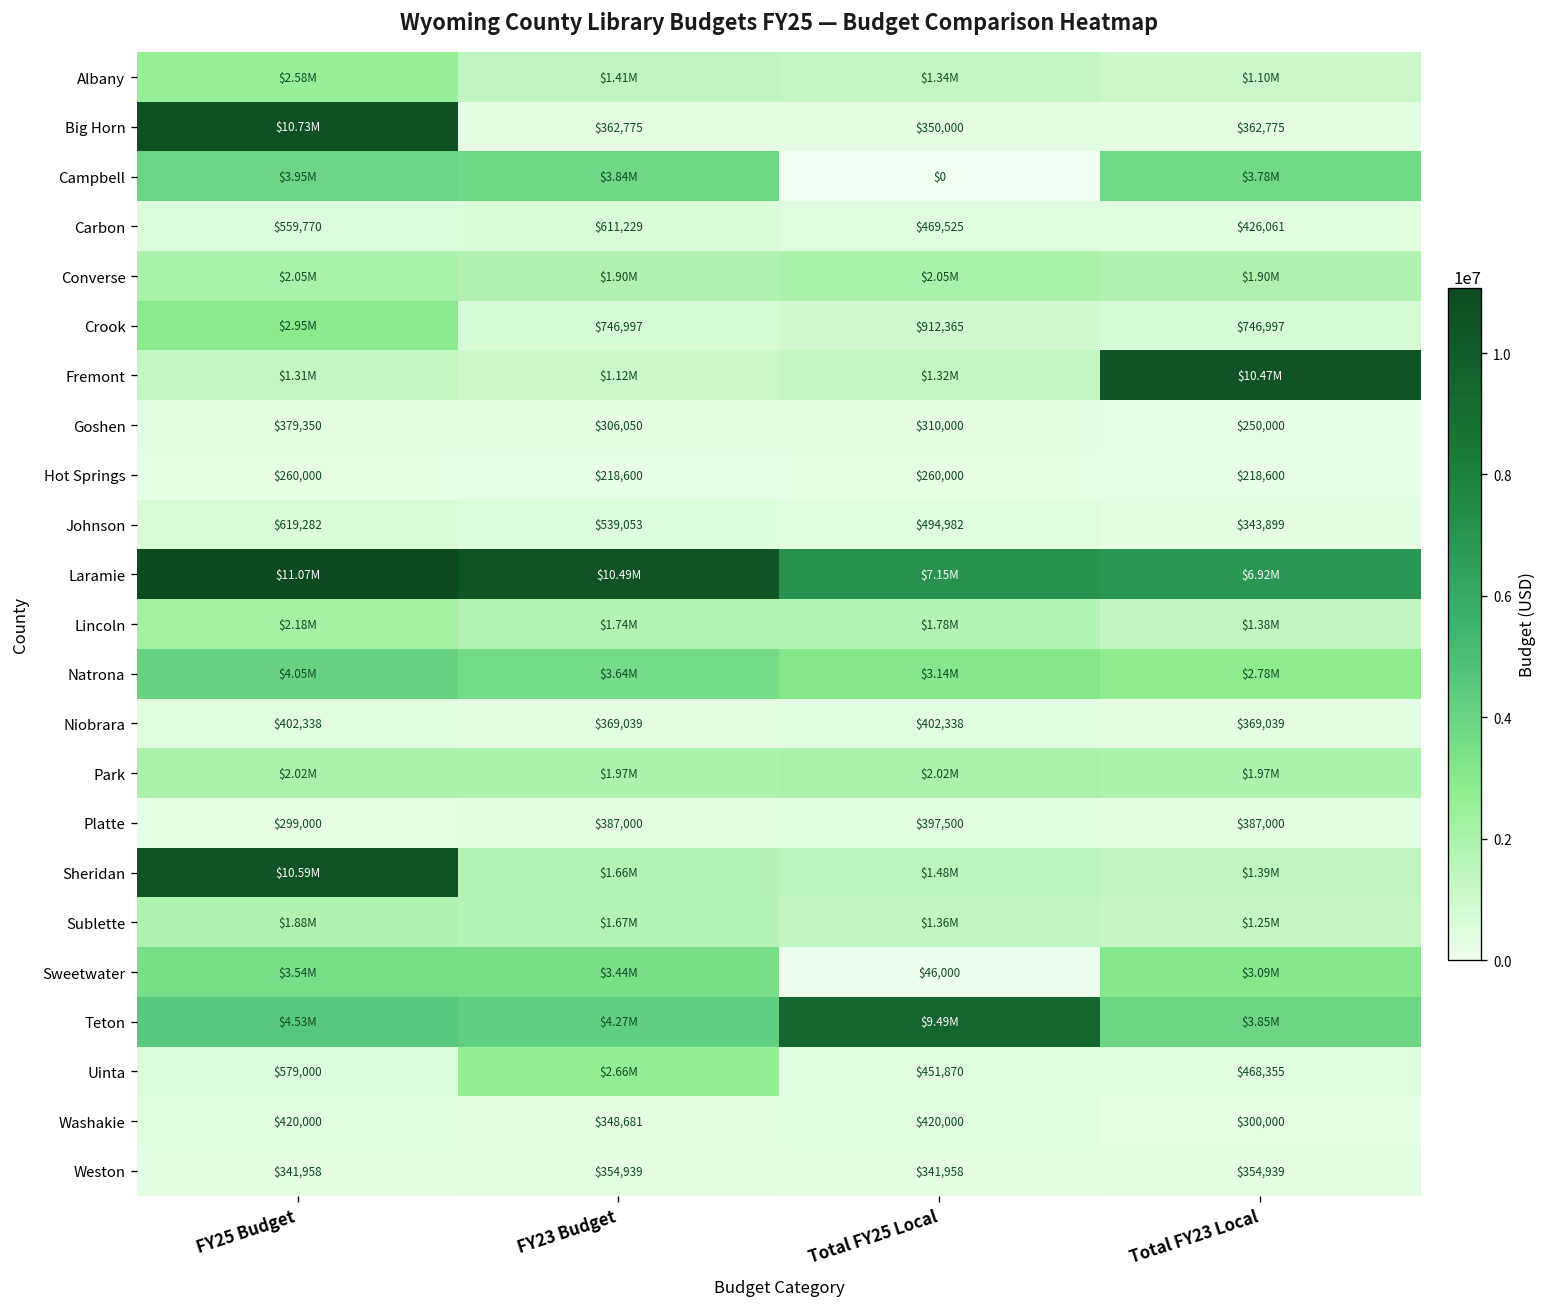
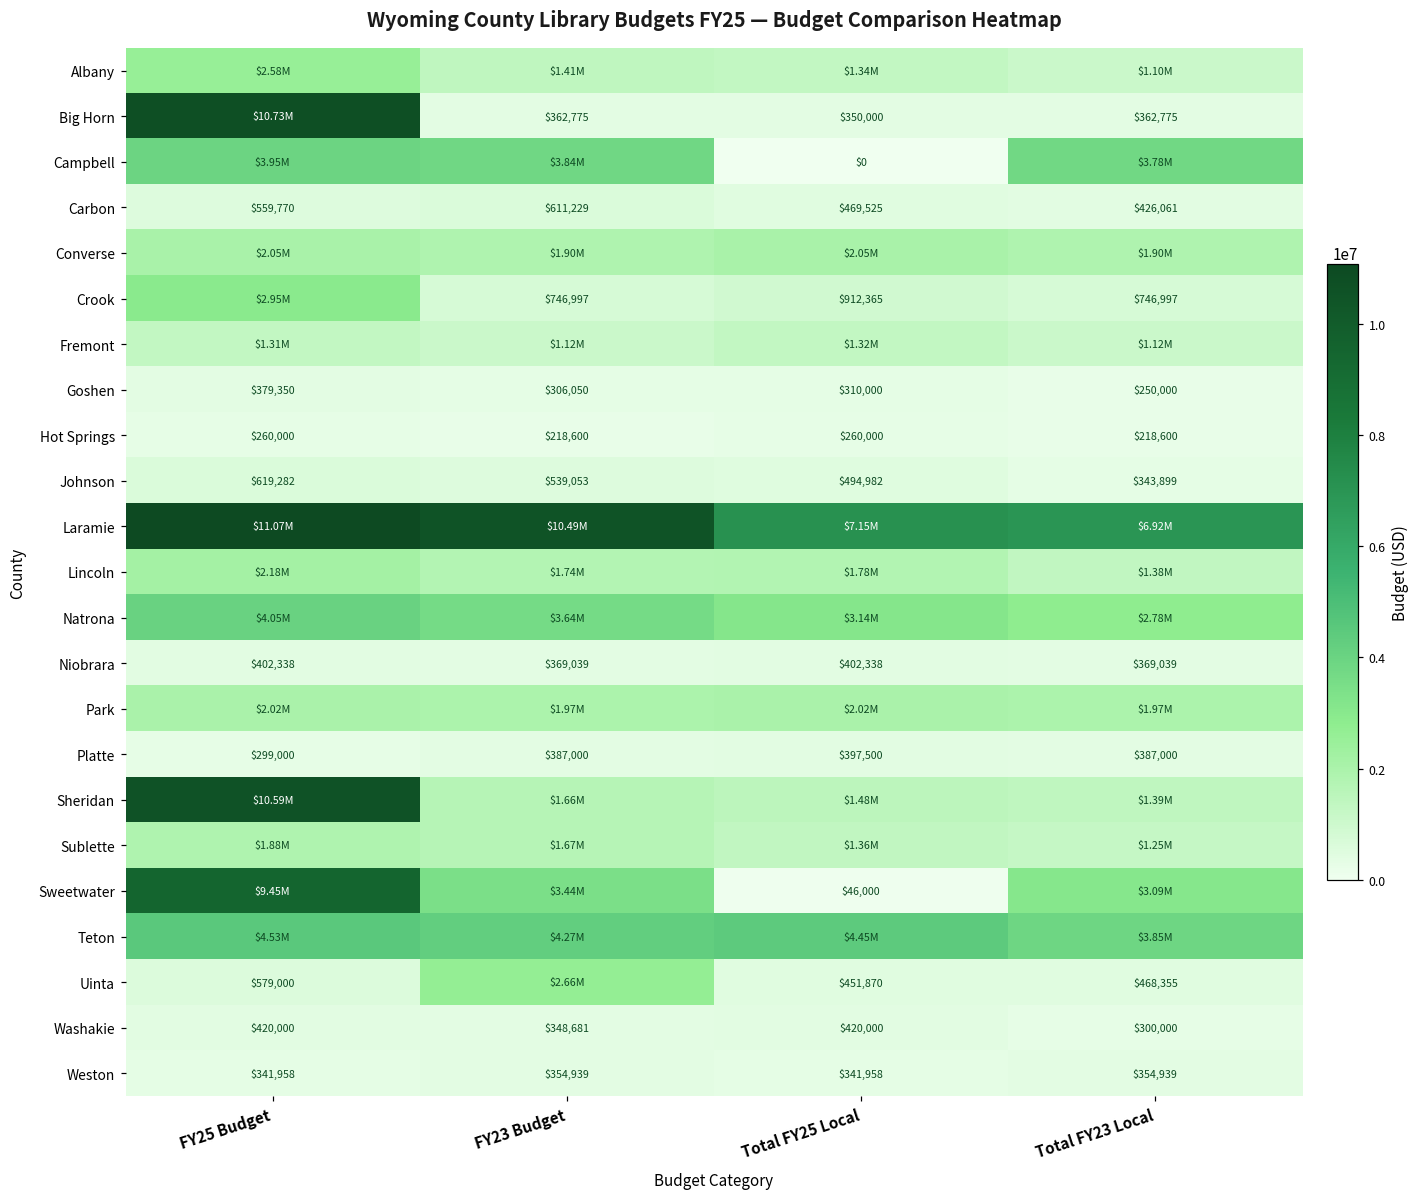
  {
    "Albany": {
      "FY25 Budget": "$2.58M",
      "FY23 Budget": "$1.41M",
      "Total FY25 Local": "$1.34M",
      "Total FY23 Local": "$1.10M"
    },
    "Big Horn": {
      "FY25 Budget": "$10.73M",
      "FY23 Budget": "$362,775",
      "Total FY25 Local": "$350,000",
      "Total FY23 Local": "$362,775"
    },
    "Campbell": {
      "FY25 Budget": "$3.95M",
      "FY23 Budget": "$3.84M",
      "Total FY25 Local": "$0",
      "Total FY23 Local": "$3.78M"
    },
    "Carbon": {
      "FY25 Budget": "$559,770",
      "FY23 Budget": "$611,229",
      "Total FY25 Local": "$469,525",
      "Total FY23 Local": "$426,061"
    },
    "Converse": {
      "FY25 Budget": "$2.05M",
      "FY23 Budget": "$1.90M",
      "Total FY25 Local": "$2.05M",
      "Total FY23 Local": "$1.90M"
    },
    "Crook": {
      "FY25 Budget": "$2.95M",
      "FY23 Budget": "$746,997",
      "Total FY25 Local": "$912,365",
      "Total FY23 Local": "$746,997"
    },
    "Fremont": {
      "FY25 Budget": "$1.31M",
      "FY23 Budget": "$1.12M",
      "Total FY25 Local": "$1.32M",
-     "Total FY23 Local": "$10.47M"
+     "Total FY23 Local": "$1.12M"
    },
    "Goshen": {
      "FY25 Budget": "$379,350",
      "FY23 Budget": "$306,050",
      "Total FY25 Local": "$310,000",
      "Total FY23 Local": "$250,000"
    },
    "Hot Springs": {
      "FY25 Budget": "$260,000",
      "FY23 Budget": "$218,600",
      "Total FY25 Local": "$260,000",
      "Total FY23 Local": "$218,600"
    },
    "Johnson": {
      "FY25 Budget": "$619,282",
      "FY23 Budget": "$539,053",
      "Total FY25 Local": "$494,982",
      "Total FY23 Local": "$343,899"
    },
    "Laramie": {
      "FY25 Budget": "$11.07M",
      "FY23 Budget": "$10.49M",
      "Total FY25 Local": "$7.15M",
      "Total FY23 Local": "$6.92M"
    },
    "Lincoln": {
      "FY25 Budget": "$2.18M",
      "FY23 Budget": "$1.74M",
      "Total FY25 Local": "$1.78M",
      "Total FY23 Local": "$1.38M"
    },
    "Natrona": {
      "FY25 Budget": "$4.05M",
      "FY23 Budget": "$3.64M",
      "Total FY25 Local": "$3.14M",
      "Total FY23 Local": "$2.78M"
    },
    "Niobrara": {
      "FY25 Budget": "$402,338",
      "FY23 Budget": "$369,039",
      "Total FY25 Local": "$402,338",
      "Total FY23 Local": "$369,039"
    },
    "Park": {
      "FY25 Budget": "$2.02M",
      "FY23 Budget": "$1.97M",
      "Total FY25 Local": "$2.02M",
      "Total FY23 Local": "$1.97M"
    },
    "Platte": {
      "FY25 Budget": "$299,000",
      "FY23 Budget": "$387,000",
      "Total FY25 Local": "$397,500",
      "Total FY23 Local": "$387,000"
    },
    "Sheridan": {
      "FY25 Budget": "$10.59M",
      "FY23 Budget": "$1.66M",
      "Total FY25 Local": "$1.48M",
      "Total FY23 Local": "$1.39M"
    },
    "Sublette": {
      "FY25 Budget": "$1.88M",
      "FY23 Budget": "$1.67M",
      "Total FY25 Local": "$1.36M",
      "Total FY23 Local": "$1.25M"
    },
    "Sweetwater": {
-     "FY25 Budget": "$3.54M",
+     "FY25 Budget": "$9.45M",
      "FY23 Budget": "$3.44M",
      "Total FY25 Local": "$46,000",
      "Total FY23 Local": "$3.09M"
    },
    "Teton": {
      "FY25 Budget": "$4.53M",
      "FY23 Budget": "$4.27M",
-     "Total FY25 Local": "$9.49M",
+     "Total FY25 Local": "$4.45M",
      "Total FY23 Local": "$3.85M"
    },
    "Uinta": {
      "FY25 Budget": "$579,000",
      "FY23 Budget": "$2.66M",
      "Total FY25 Local": "$451,870",
      "Total FY23 Local": "$468,355"
    },
    "Washakie": {
      "FY25 Budget": "$420,000",
      "FY23 Budget": "$348,681",
      "Total FY25 Local": "$420,000",
      "Total FY23 Local": "$300,000"
    },
    "Weston": {
      "FY25 Budget": "$341,958",
      "FY23 Budget": "$354,939",
      "Total FY25 Local": "$341,958",
      "Total FY23 Local": "$354,939"
    }
  }
